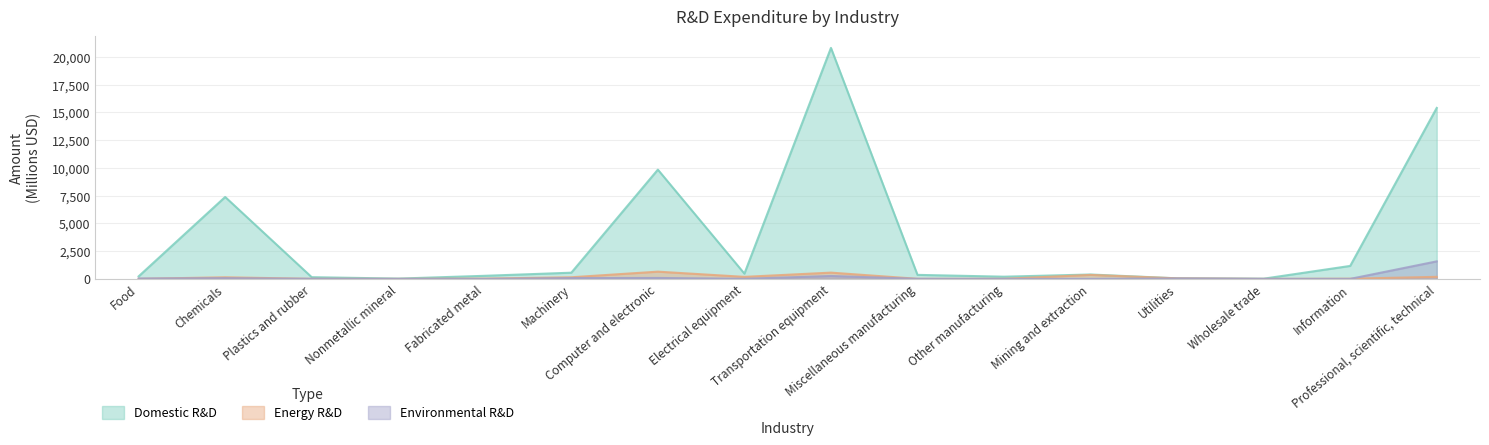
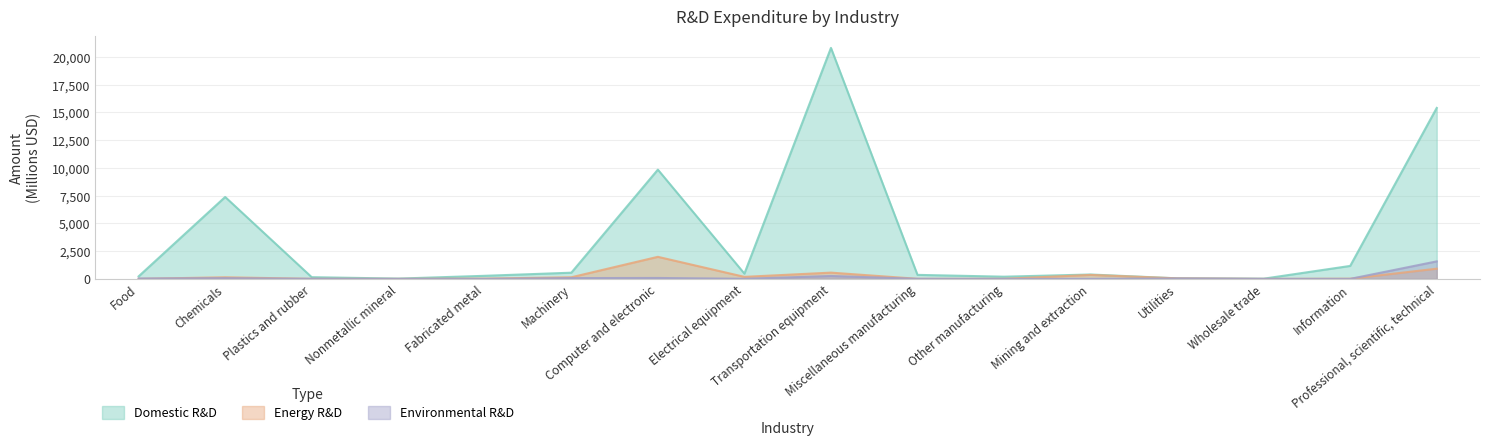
  {
    "Energy R&D": {
-     "Computer and electronic": "700",
+     "Computer and electronic": "2,000",
      "Transportation equipment": "600",
-     "Professional, scientific, technical": "200"
+     "Professional, scientific, technical": "900"
    }
  }
